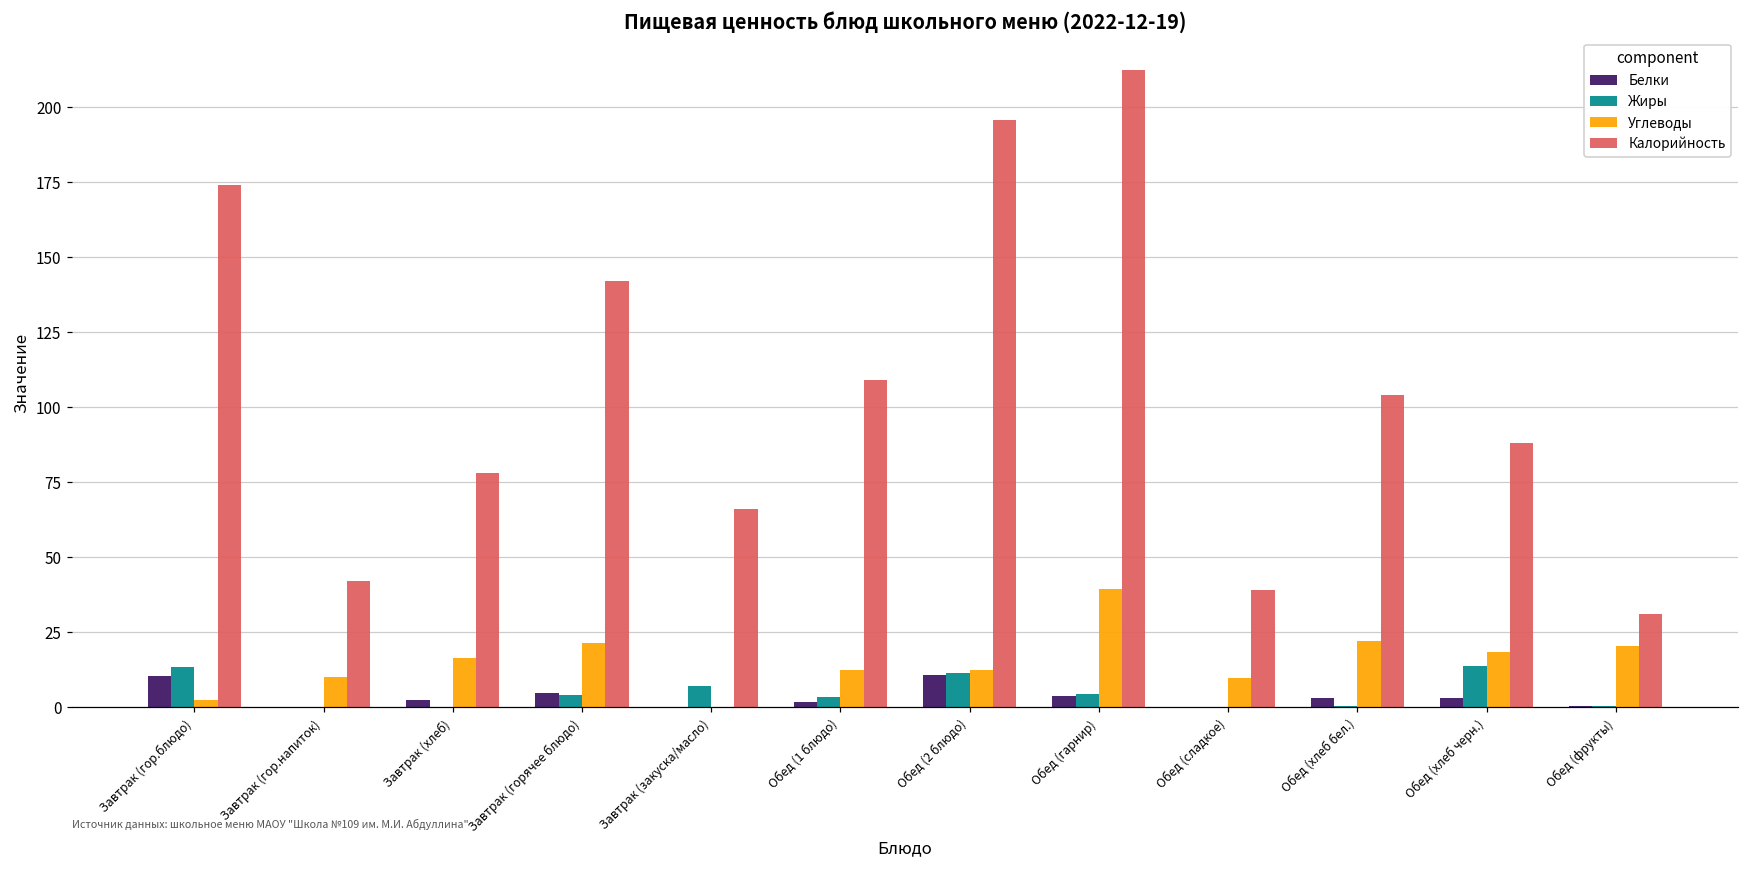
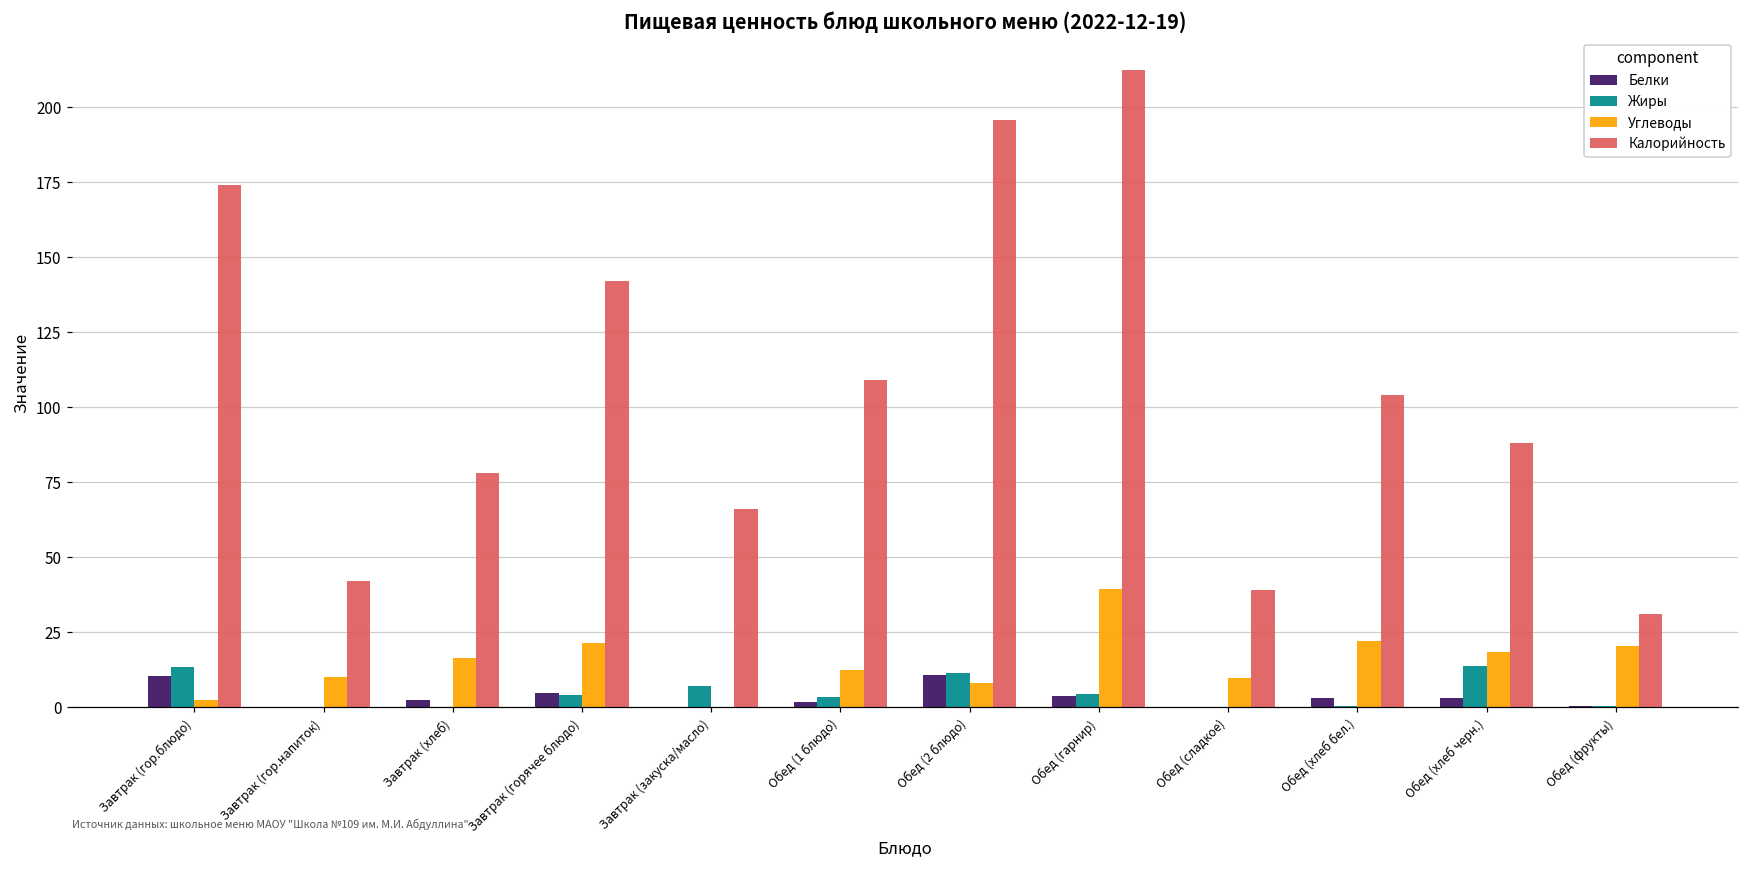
  {
    "Белки": {
      "Завтрак (гор.блюдо)": 11,
      "Завтрак (хлеб)": 2,
      "Завтрак (горячее блюдо)": 5,
      "Обед (1 блюдо)": 2,
      "Обед (2 блюдо)": 11,
      "Обед (гарнир)": 4,
      "Обед (сладкое)": 0,
      "Обед (хлеб бел.)": 3,
      "Обед (хлеб черн.)": 3
    },
    "Жиры": {
      "Завтрак (гор.блюдо)": 14,
      "Завтрак (горячее блюдо)": 4,
      "Завтрак (закуска/масло)": 7,
      "Обед (1 блюдо)": 3,
      "Обед (2 блюдо)": 11,
      "Обед (гарнир)": 4,
      "Обед (сладкое)": 0,
      "Обед (хлеб черн.)": 14
    },
    "Углеводы": {
      "Завтрак (гор.блюдо)": 3,
      "Завтрак (гор.напиток)": 10,
      "Завтрак (хлеб)": 17,
      "Завтрак (горячее блюдо)": 21,
      "Обед (1 блюдо)": 13,
-     "Обед (2 блюдо)": 12,
+     "Обед (2 блюдо)": 8,
      "Обед (гарнир)": 39,
      "Обед (сладкое)": 10,
      "Обед (хлеб бел.)": 22,
      "Обед (хлеб черн.)": 18,
      "Обед (фрукты)": 20
    },
    "Калорийность": {
      "Завтрак (гор.блюдо)": 174,
      "Завтрак (гор.напиток)": 42,
      "Завтрак (хлеб)": 78,
      "Завтрак (горячее блюдо)": 142,
      "Завтрак (закуска/масло)": 66,
      "Обед (1 блюдо)": 109,
      "Обед (2 блюдо)": 196,
      "Обед (гарнир)": 212,
      "Обед (сладкое)": 39,
      "Обед (хлеб бел.)": 104,
      "Обед (хлеб черн.)": 88,
      "Обед (фрукты)": 31
    }
  }
